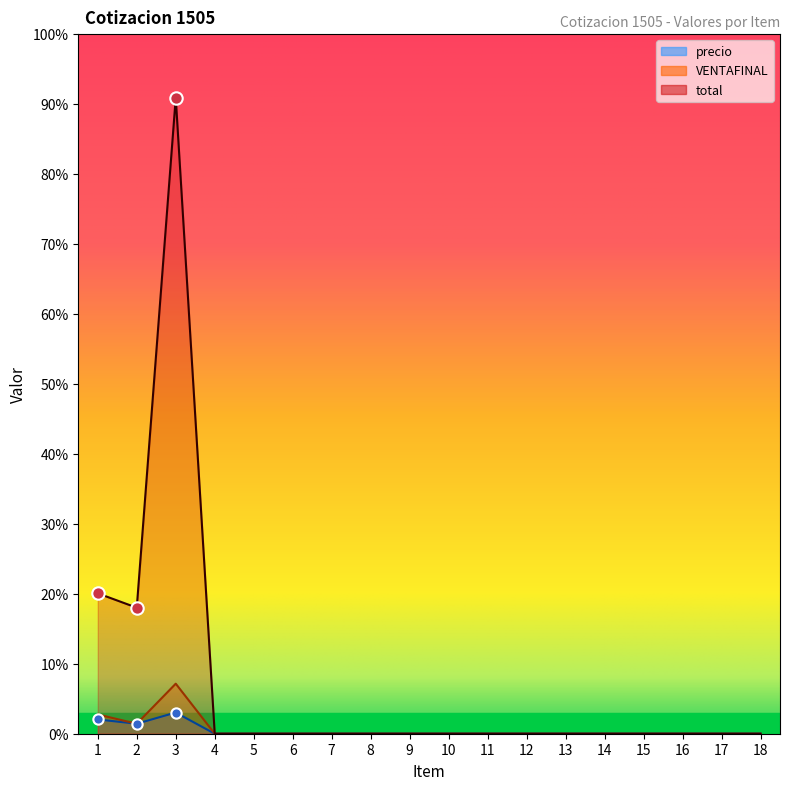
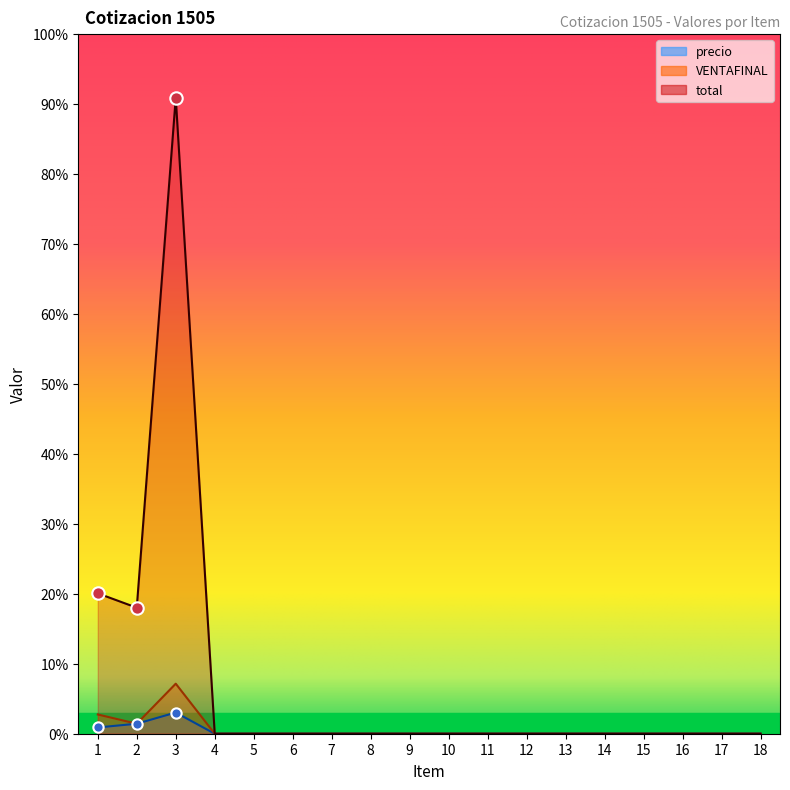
  {
    "precio": {
-     "1": "2%"
+     "1": "1%"
    }
  }
